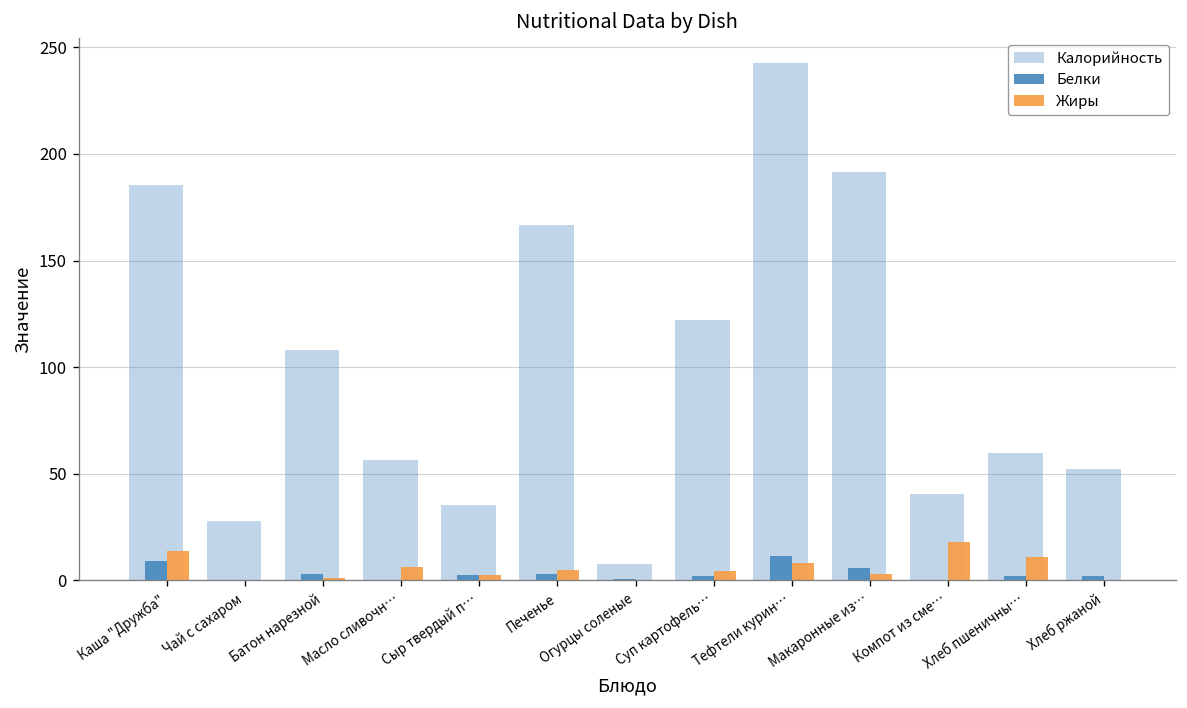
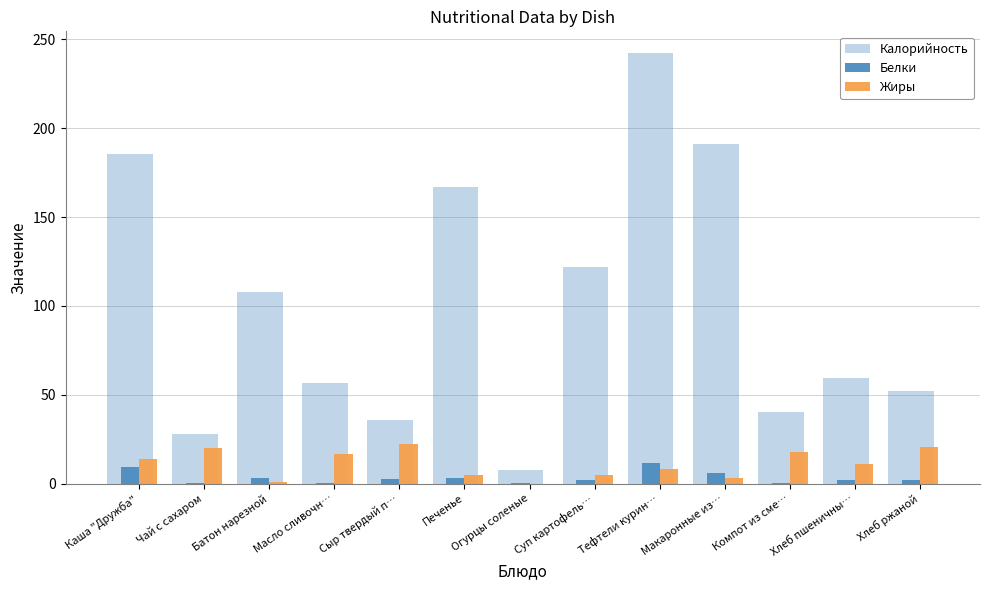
  {
    "Жиры": {
-     "Чай с сахаром": 0,
-     "Масло сливочн…": 6,
-     "Сыр твердый п…": 3,
-     "Хлеб ржаной": 0
+     "Чай с сахаром": 20,
+     "Масло сливочн…": 17,
+     "Сыр твердый п…": 22,
+     "Хлеб ржаной": 21
    }
  }
